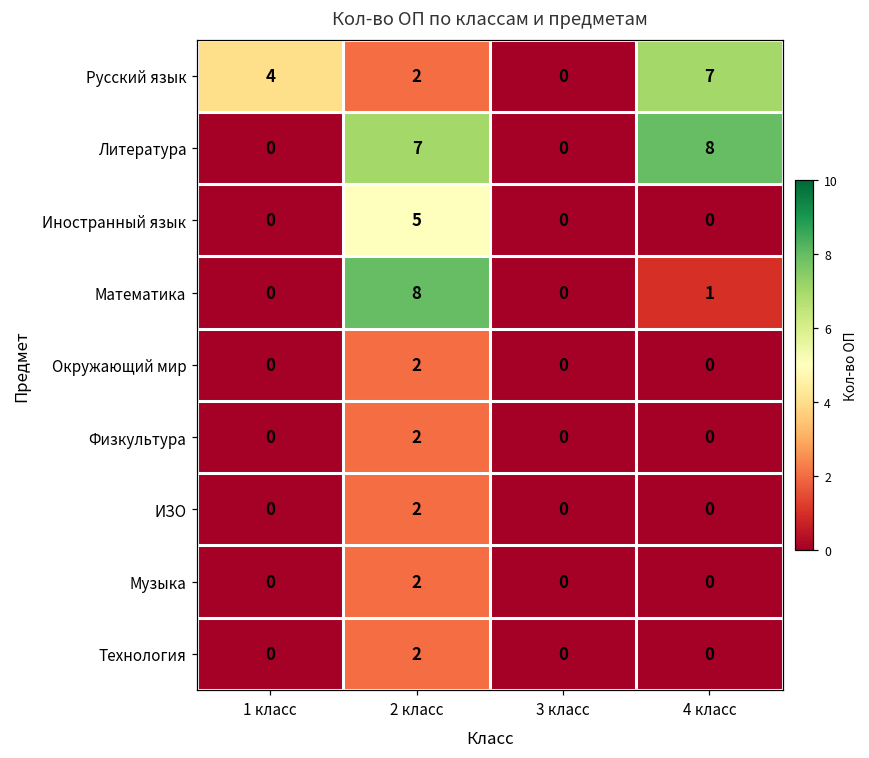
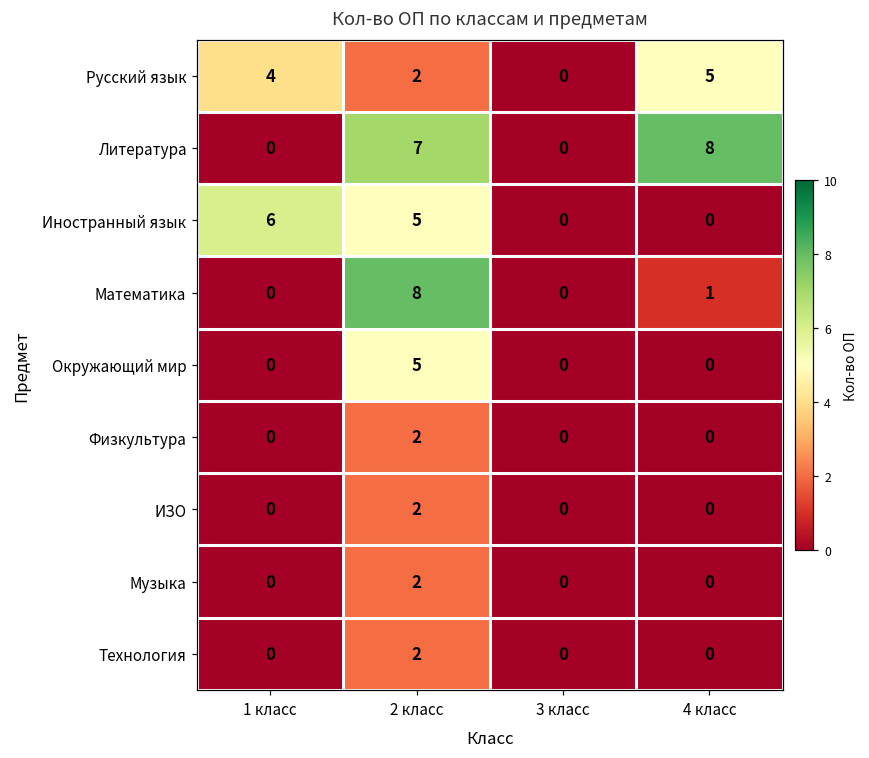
  {
    "Русский язык": {
      "1 класс": 4,
      "2 класс": 2,
      "3 класс": 0,
-     "4 класс": 7
+     "4 класс": 5
    },
    "Литература": {
      "1 класс": 0,
      "2 класс": 7,
      "3 класс": 0,
      "4 класс": 8
    },
    "Иностранный язык": {
-     "1 класс": 0,
+     "1 класс": 6,
      "2 класс": 5,
      "3 класс": 0,
      "4 класс": 0
    },
    "Математика": {
      "1 класс": 0,
      "2 класс": 8,
      "3 класс": 0,
      "4 класс": 1
    },
    "Окружающий мир": {
      "1 класс": 0,
-     "2 класс": 2,
+     "2 класс": 5,
      "3 класс": 0,
      "4 класс": 0
    },
    "Физкультура": {
      "1 класс": 0,
      "2 класс": 2,
      "3 класс": 0,
      "4 класс": 0
    },
    "ИЗО": {
      "1 класс": 0,
      "2 класс": 2,
      "3 класс": 0,
      "4 класс": 0
    },
    "Музыка": {
      "1 класс": 0,
      "2 класс": 2,
      "3 класс": 0,
      "4 класс": 0
    },
    "Технология": {
      "1 класс": 0,
      "2 класс": 2,
      "3 класс": 0,
      "4 класс": 0
    }
  }
